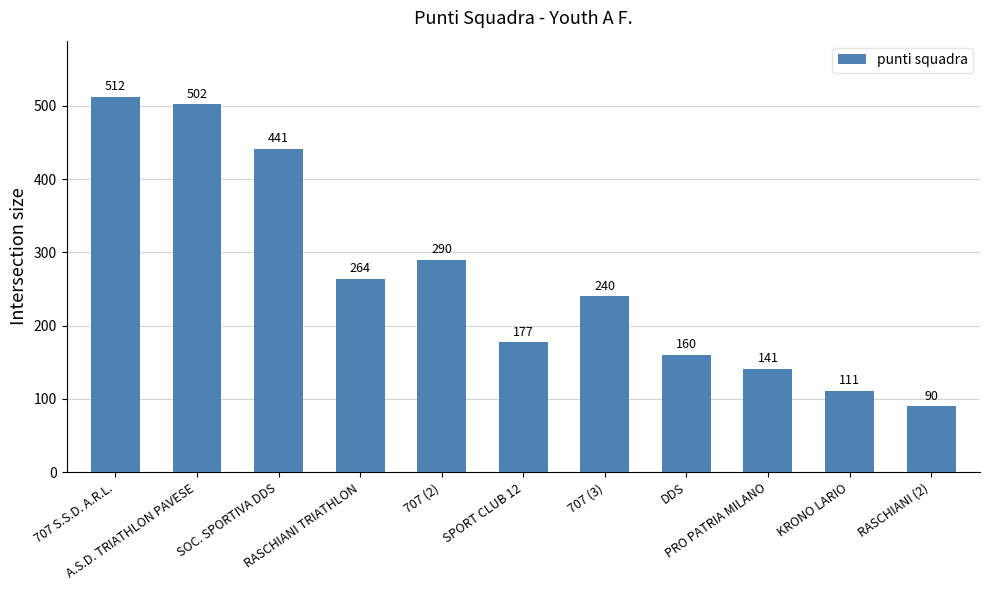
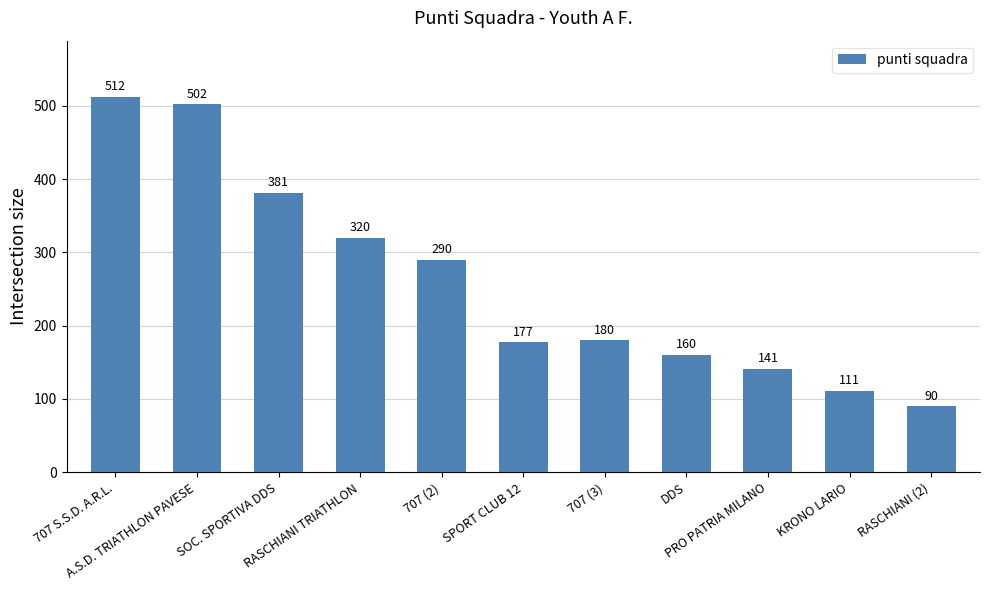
  {
    "707 S.S.D. A.R.L.": 512,
    "A.S.D. TRIATHLON PAVESE": 502,
-   "SOC. SPORTIVA DDS": 441,
-   "RASCHIANI TRIATHLON": 264,
+   "SOC. SPORTIVA DDS": 381,
+   "RASCHIANI TRIATHLON": 320,
    "707 (2)": 290,
    "SPORT CLUB 12": 177,
-   "707 (3)": 240,
+   "707 (3)": 180,
    "DDS": 160,
    "PRO PATRIA MILANO": 141,
    "KRONO LARIO": 111,
    "RASCHIANI (2)": 90
  }
